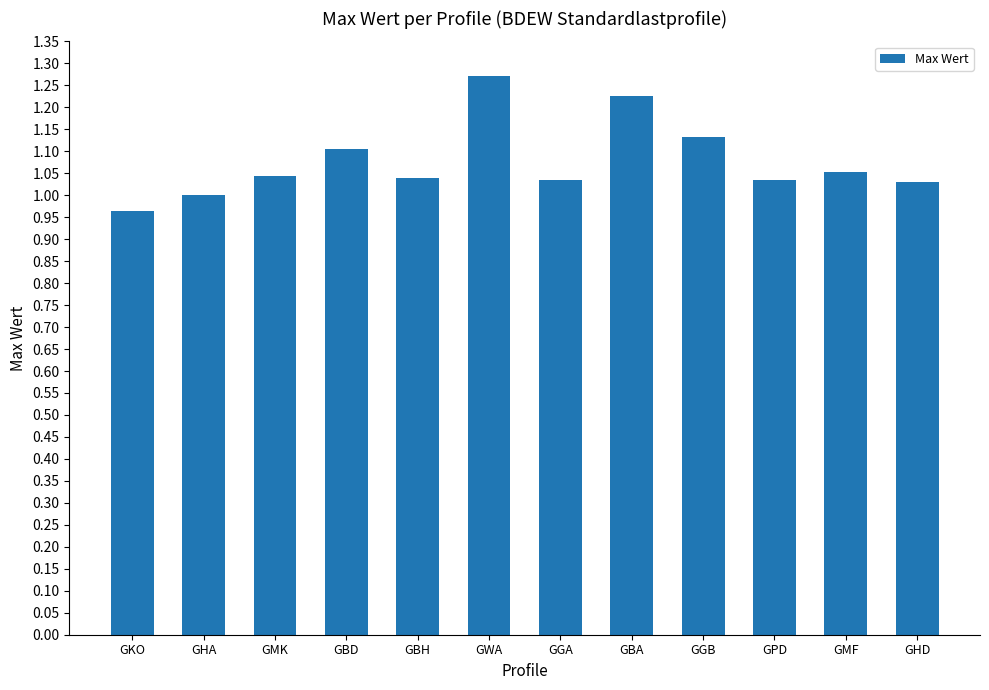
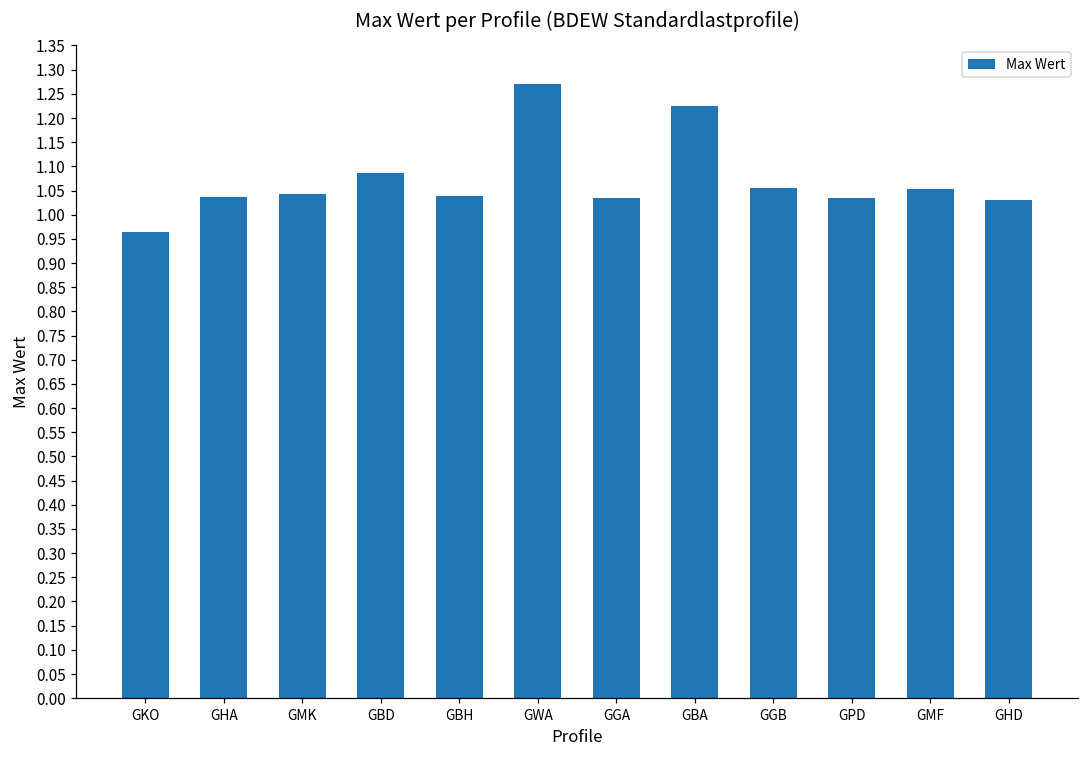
  {
    "GKO": 0.96,
-   "GHA": 1.00,
+   "GHA": 1.04,
    "GMK": 1.04,
-   "GBD": 1.11,
+   "GBD": 1.09,
    "GBH": 1.04,
    "GWA": 1.27,
    "GGA": 1.04,
    "GBA": 1.22,
-   "GGB": 1.13,
+   "GGB": 1.06,
    "GPD": 1.03,
    "GMF": 1.05,
    "GHD": 1.03
  }
